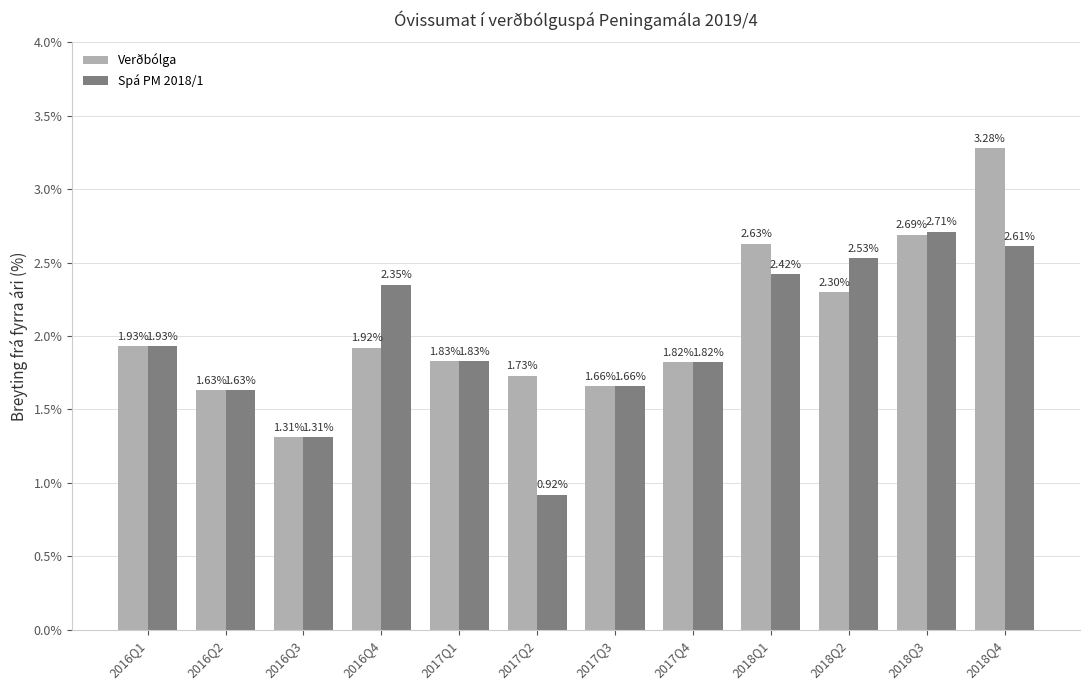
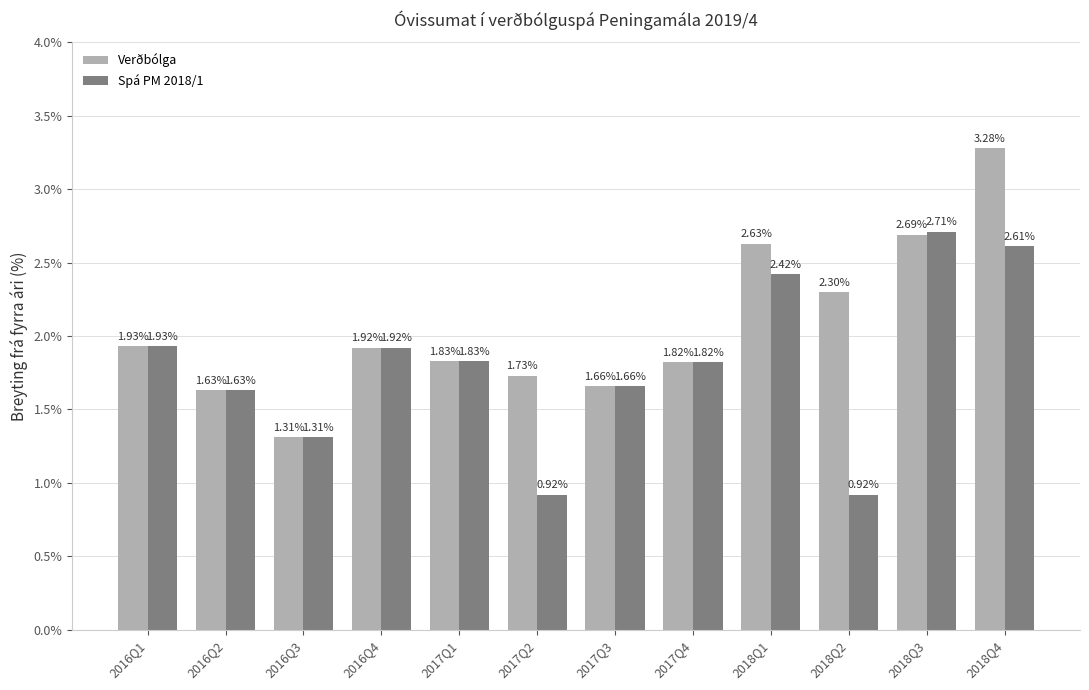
  {
    "Verðbólga": {
      "2016Q1": "1.93%",
      "2016Q2": "1.63%",
      "2016Q3": "1.31%",
      "2016Q4": "1.92%",
      "2017Q1": "1.83%",
      "2017Q2": "1.73%",
      "2017Q3": "1.66%",
      "2017Q4": "1.82%",
      "2018Q1": "2.63%",
      "2018Q2": "2.30%",
      "2018Q3": "2.69%",
      "2018Q4": "3.28%"
    },
    "Spá PM 2018/1": {
      "2016Q1": "1.93%",
      "2016Q2": "1.63%",
      "2016Q3": "1.31%",
-     "2016Q4": "2.35%",
+     "2016Q4": "1.92%",
      "2017Q1": "1.83%",
      "2017Q2": "0.92%",
      "2017Q3": "1.66%",
      "2017Q4": "1.82%",
      "2018Q1": "2.42%",
-     "2018Q2": "2.53%",
+     "2018Q2": "0.92%",
      "2018Q3": "2.71%",
      "2018Q4": "2.61%"
    }
  }
